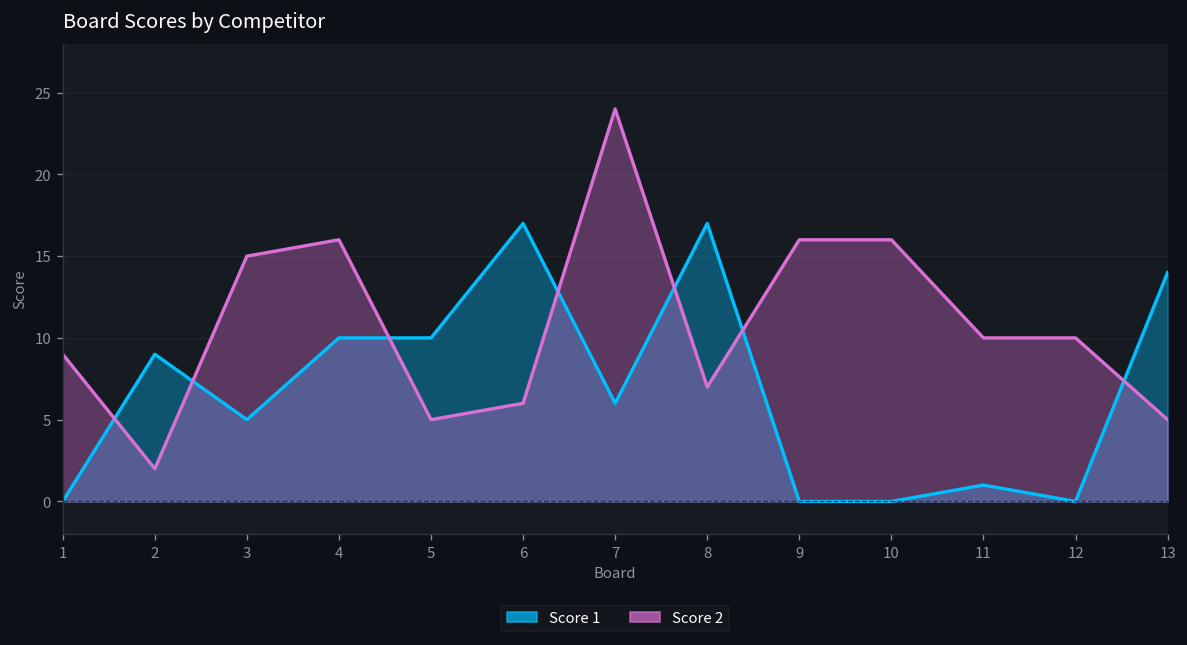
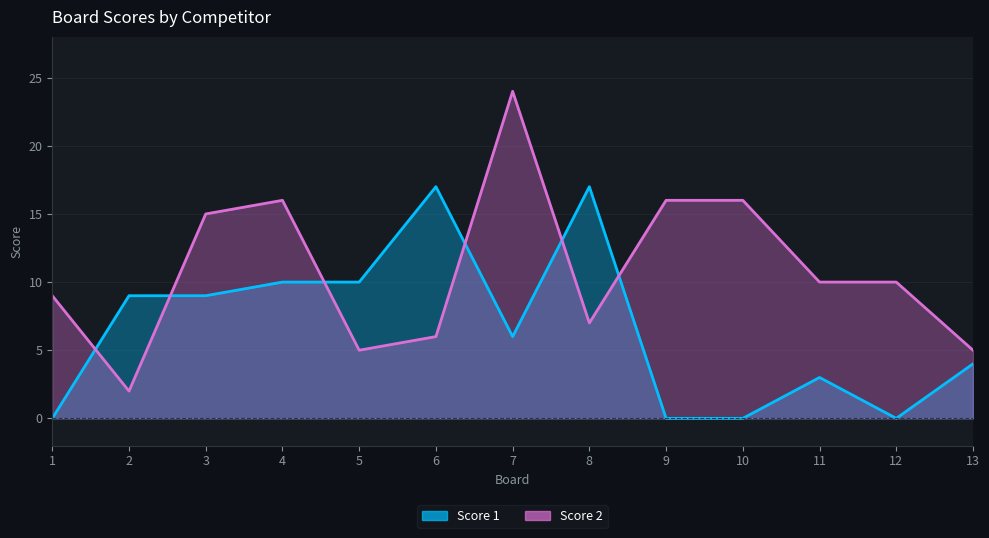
  {
    "Score 1": {
      "1": 0,
      "2": 9,
-     "3": 5,
+     "3": 9,
      "4": 10,
      "5": 10,
      "6": 17,
      "7": 6,
      "8": 17,
      "9": 0,
      "10": 0,
-     "11": 1,
+     "11": 3,
      "12": 0,
-     "13": 14
+     "13": 4
    },
    "Score 2": {
      "1": 9,
      "2": 2,
      "3": 15,
      "4": 16,
      "5": 5,
      "6": 6,
      "7": 24,
      "8": 7,
      "9": 16,
      "10": 16,
      "11": 10,
      "12": 10,
      "13": 5
    }
  }
